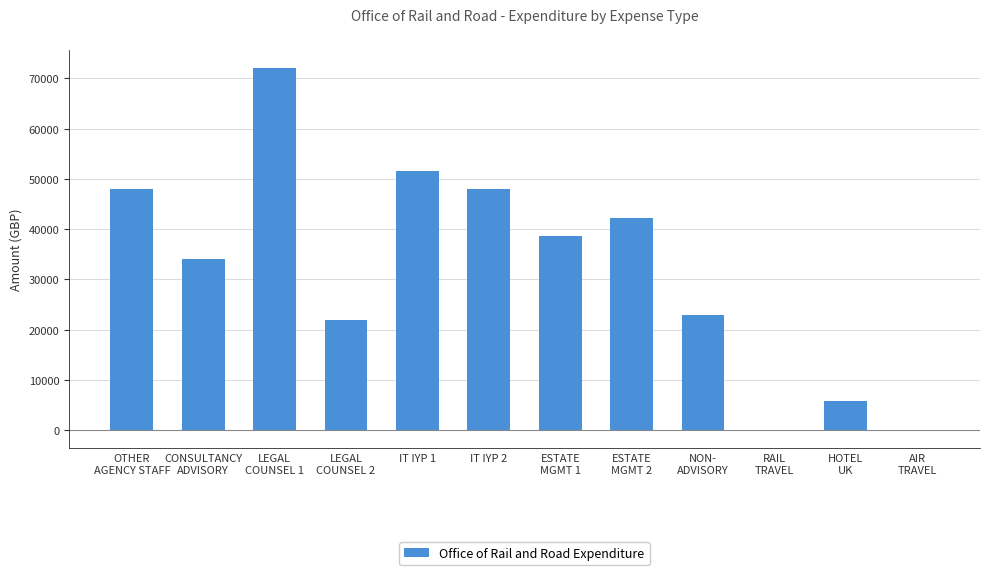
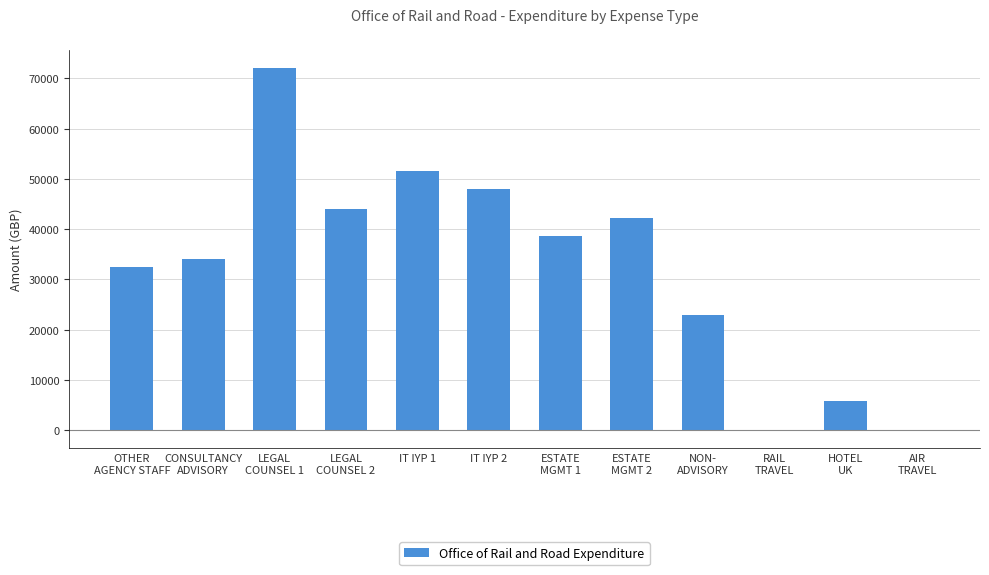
  {
-   "OTHER AGENCY STAFF": 48000,
+   "OTHER AGENCY STAFF": 32000,
    "CONSULTANCY ADVISORY": 34000,
    "LEGAL COUNSEL 1": 72000,
-   "LEGAL COUNSEL 2": 22000,
+   "LEGAL COUNSEL 2": 44000,
    "IT IYP 1": 51000,
    "IT IYP 2": 48000,
    "ESTATE MGMT 1": 39000,
    "ESTATE MGMT 2": 42000,
    "NON- ADVISORY": 23000,
    "HOTEL UK": 6000
  }
